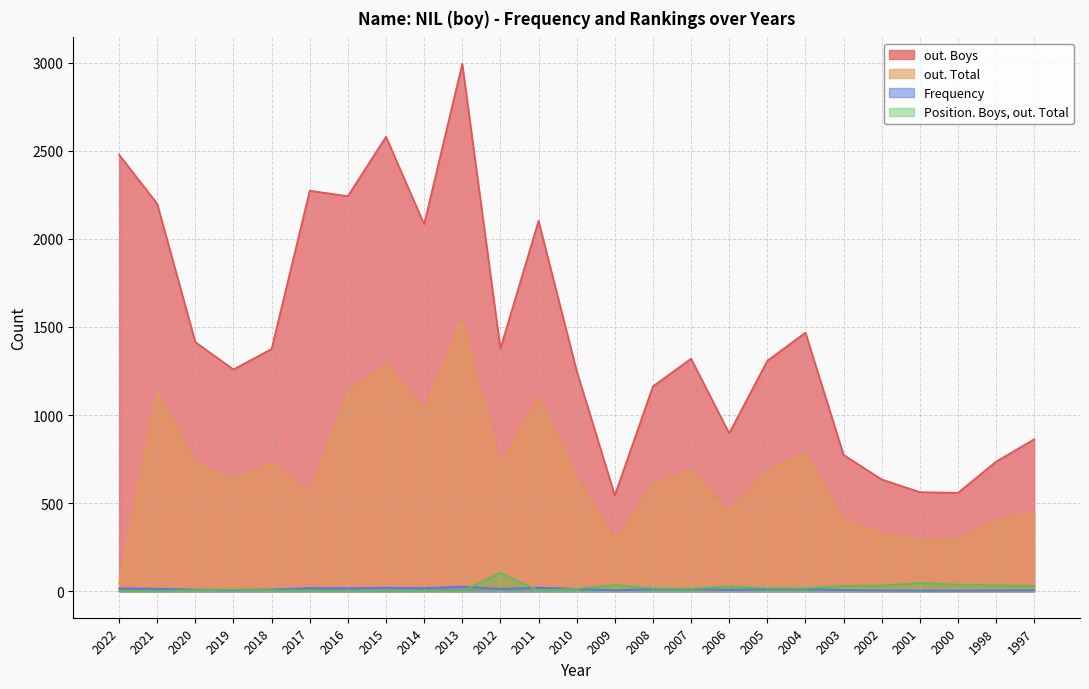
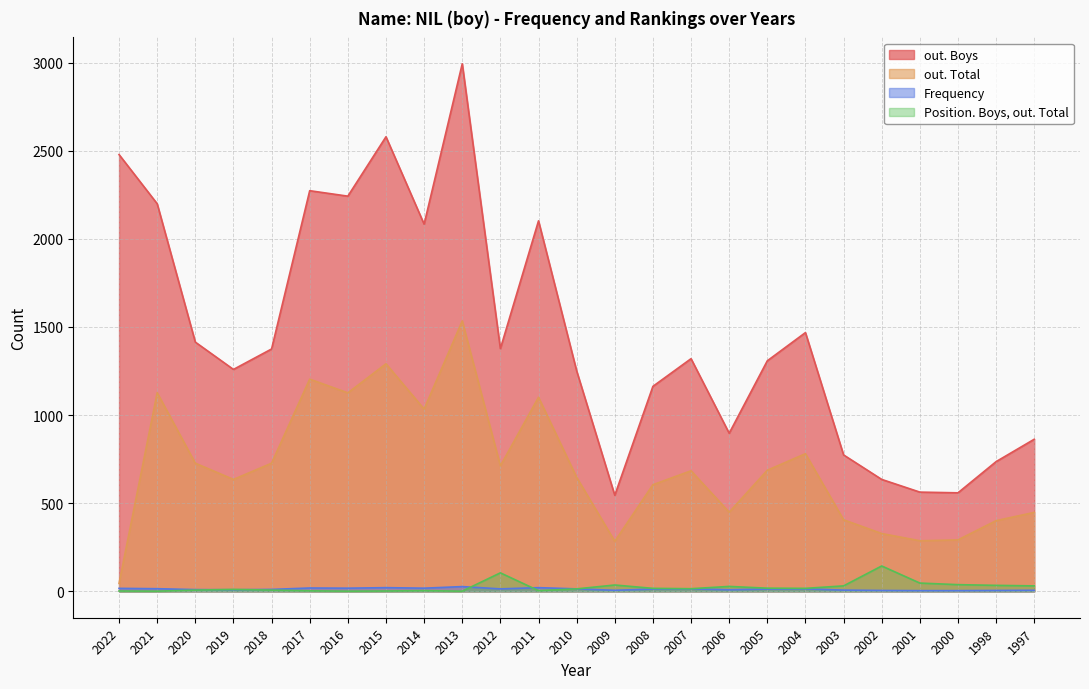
  {
    "out. Boys": {
      "2022": 2480,
      "2021": 2200,
      "2020": 1410,
      "2019": 1260,
      "2018": 1380,
      "2017": 2270,
      "2016": 2240,
      "2015": 2580,
      "2014": 2080,
      "2013": 2990,
      "2012": 1380,
      "2011": 2100,
      "2010": 1250,
      "2009": 550,
      "2008": 1160,
      "2007": 1320,
      "2006": 900,
      "2005": 1310,
      "2004": 1470,
      "2003": 770,
      "2002": 640,
      "2001": 560,
      "2000": 560,
      "1998": 740,
      "1997": 860
    },
    "out. Total": {
      "2022": 50,
      "2021": 1130,
      "2020": 730,
      "2019": 640,
      "2018": 730,
-     "2017": 560,
+     "2017": 1200,
      "2016": 1130,
      "2015": 1290,
      "2014": 1030,
      "2013": 1530,
      "2012": 710,
      "2011": 1100,
      "2010": 650,
      "2009": 280,
      "2008": 610,
      "2007": 680,
      "2006": 450,
      "2005": 690,
      "2004": 780,
      "2003": 410,
      "2002": 330,
      "2001": 290,
      "2000": 290,
      "1998": 400,
      "1997": 450
    },
    "Frequency": {
      "2022": 20,
      "2017": 20,
      "2016": 20,
      "2015": 20,
      "2013": 30,
      "2012": 10,
      "2011": 20,
      "2009": 10,
      "2006": 10,
      "2003": 10,
      "2002": 10,
      "2001": 0,
      "2000": 0,
      "1998": 10,
      "1997": 10
    },
    "Position. Boys, out. Total": {
      "2022": 0,
      "2017": 0,
      "2016": 0,
      "2015": 0,
      "2013": 0,
      "2012": 110,
      "2011": 0,
      "2009": 40,
      "2006": 30,
      "2003": 30,
-     "2002": 30,
+     "2002": 140,
      "2001": 50,
      "2000": 40,
      "1998": 30,
      "1997": 30
    }
  }
